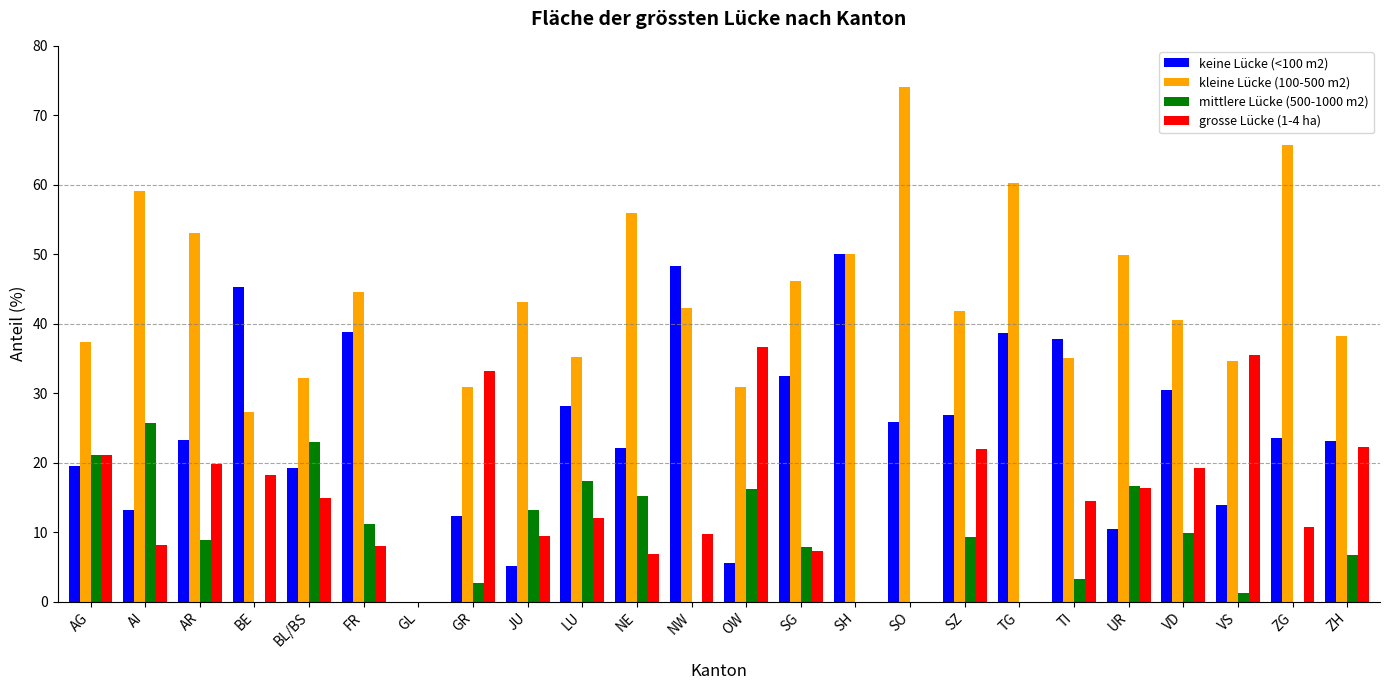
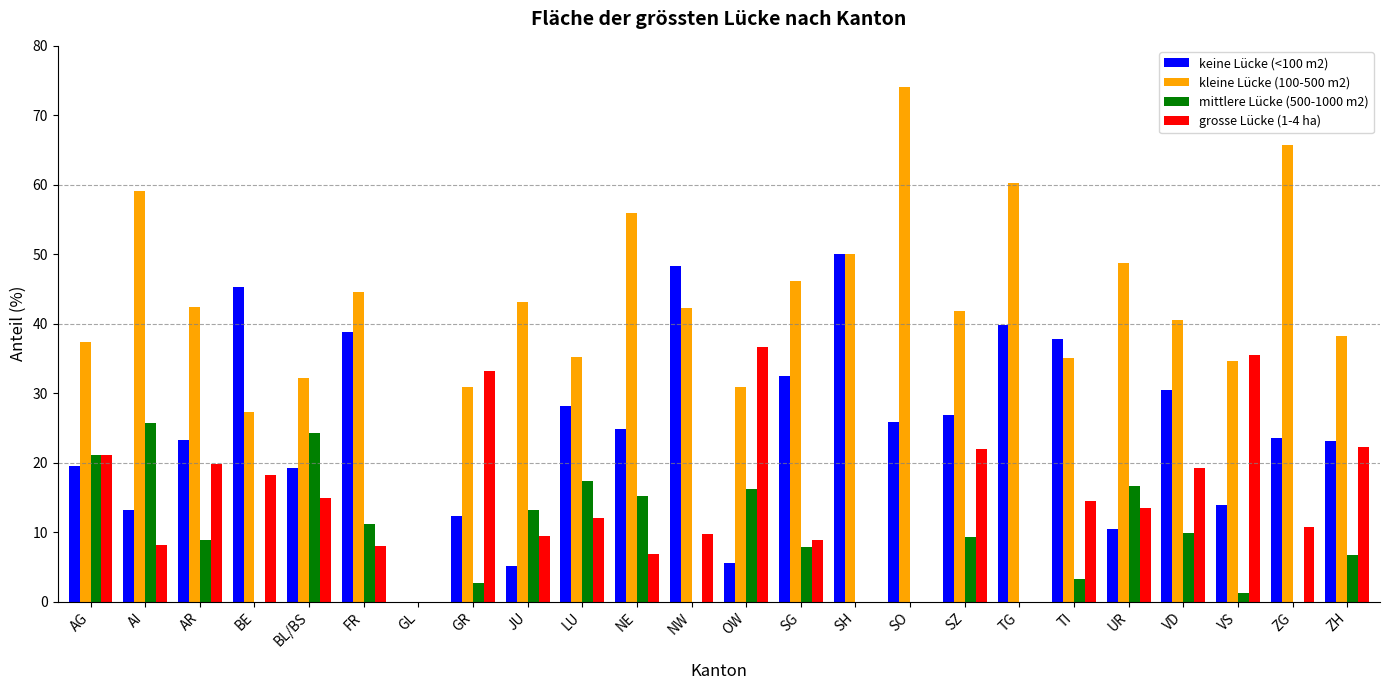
  {
    "keine Lücke (<100 m2)": {
      "AG": 20,
      "AI": 13,
      "AR": 23,
      "BE": 45,
      "BL/BS": 19,
      "FR": 39,
      "GL": 0,
      "GR": 12,
      "JU": 5,
      "LU": 28,
-     "NE": 22,
+     "NE": 25,
      "NW": 48,
      "OW": 6,
      "SG": 32,
      "SH": 50,
      "SO": 26,
      "SZ": 27,
-     "TG": 39,
+     "TG": 40,
      "TI": 38,
      "UR": 10,
      "VD": 30,
      "VS": 14,
      "ZG": 24,
      "ZH": 23
    },
    "kleine Lücke (100-500 m2)": {
      "AG": 37,
      "AI": 59,
-     "AR": 53,
+     "AR": 42,
      "BE": 27,
      "BL/BS": 32,
      "FR": 45,
      "GL": 0,
      "GR": 31,
      "JU": 43,
      "LU": 35,
      "NE": 56,
      "NW": 42,
      "OW": 31,
      "SG": 46,
      "SH": 50,
      "SO": 74,
      "SZ": 42,
      "TG": 60,
      "TI": 35,
-     "UR": 50,
+     "UR": 49,
      "VD": 41,
      "VS": 35,
      "ZG": 66,
      "ZH": 38
    },
    "mittlere Lücke (500-1000 m2)": {
      "AG": 21,
      "AI": 26,
      "AR": 9,
      "BE": 0,
-     "BL/BS": 23,
+     "BL/BS": 24,
      "FR": 11,
      "GL": 0,
      "GR": 3,
      "JU": 13,
      "LU": 17,
      "NE": 15,
      "NW": 0,
      "OW": 16,
      "SG": 8,
      "SH": 0,
      "SO": 0,
      "SZ": 9,
      "TG": 0,
      "TI": 3,
      "UR": 17,
      "VD": 10,
      "VS": 1,
      "ZG": 0,
      "ZH": 7
    },
    "grosse Lücke (1-4 ha)": {
      "AG": 21,
      "AI": 8,
      "AR": 20,
      "BE": 18,
      "BL/BS": 15,
      "FR": 8,
      "GL": 0,
      "GR": 33,
      "JU": 9,
      "LU": 12,
      "NE": 7,
      "NW": 10,
      "OW": 37,
-     "SG": 7,
+     "SG": 9,
      "SH": 0,
      "SO": 0,
      "SZ": 22,
      "TG": 0,
      "TI": 15,
-     "UR": 16,
+     "UR": 14,
      "VD": 19,
      "VS": 36,
      "ZG": 11,
      "ZH": 22
    }
  }
